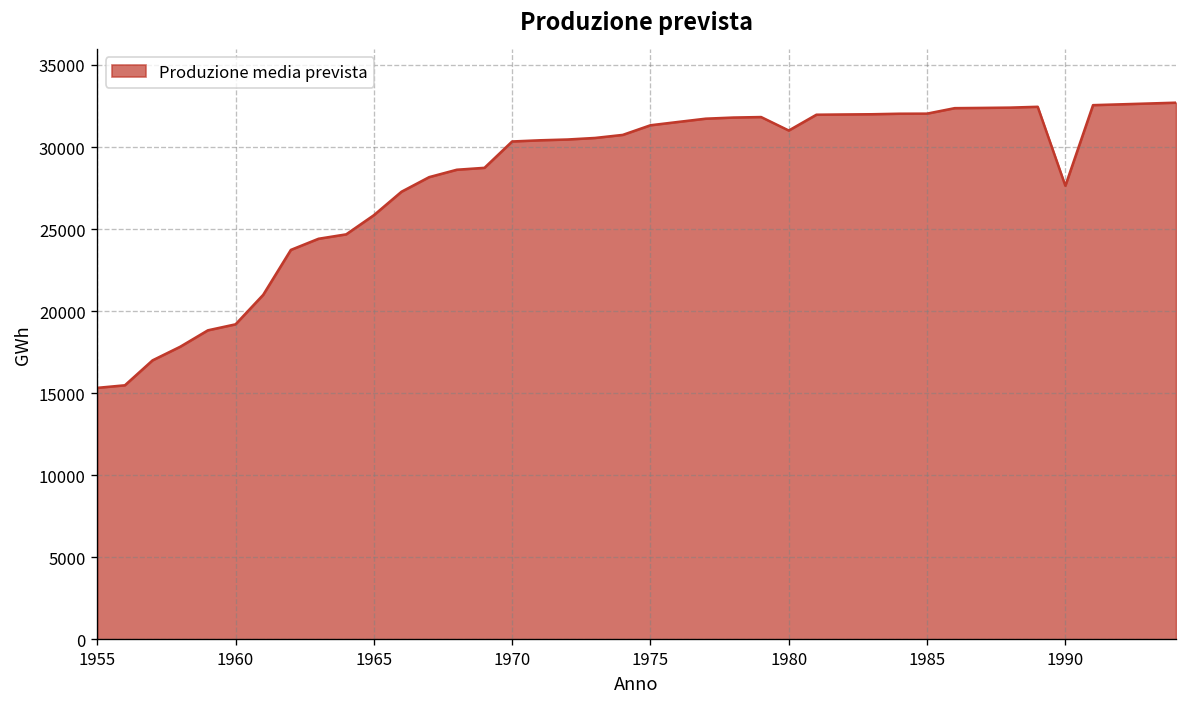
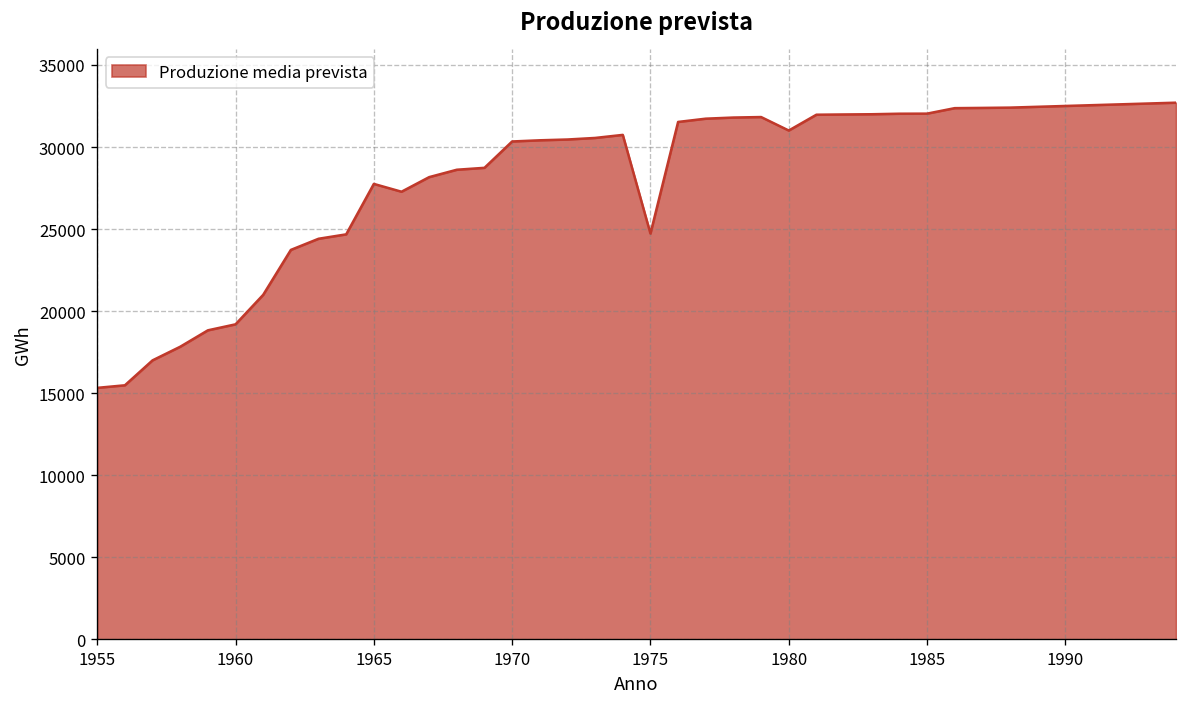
  {
    "1955": 15300,
    "1960": 19200,
-   "1965": 25800,
+   "1965": 27800,
    "1970": 30300,
-   "1975": 31300,
+   "1975": 24700,
    "1980": 31000,
    "1985": 32000,
-   "1990": 27600
+   "1990": 32500
  }
